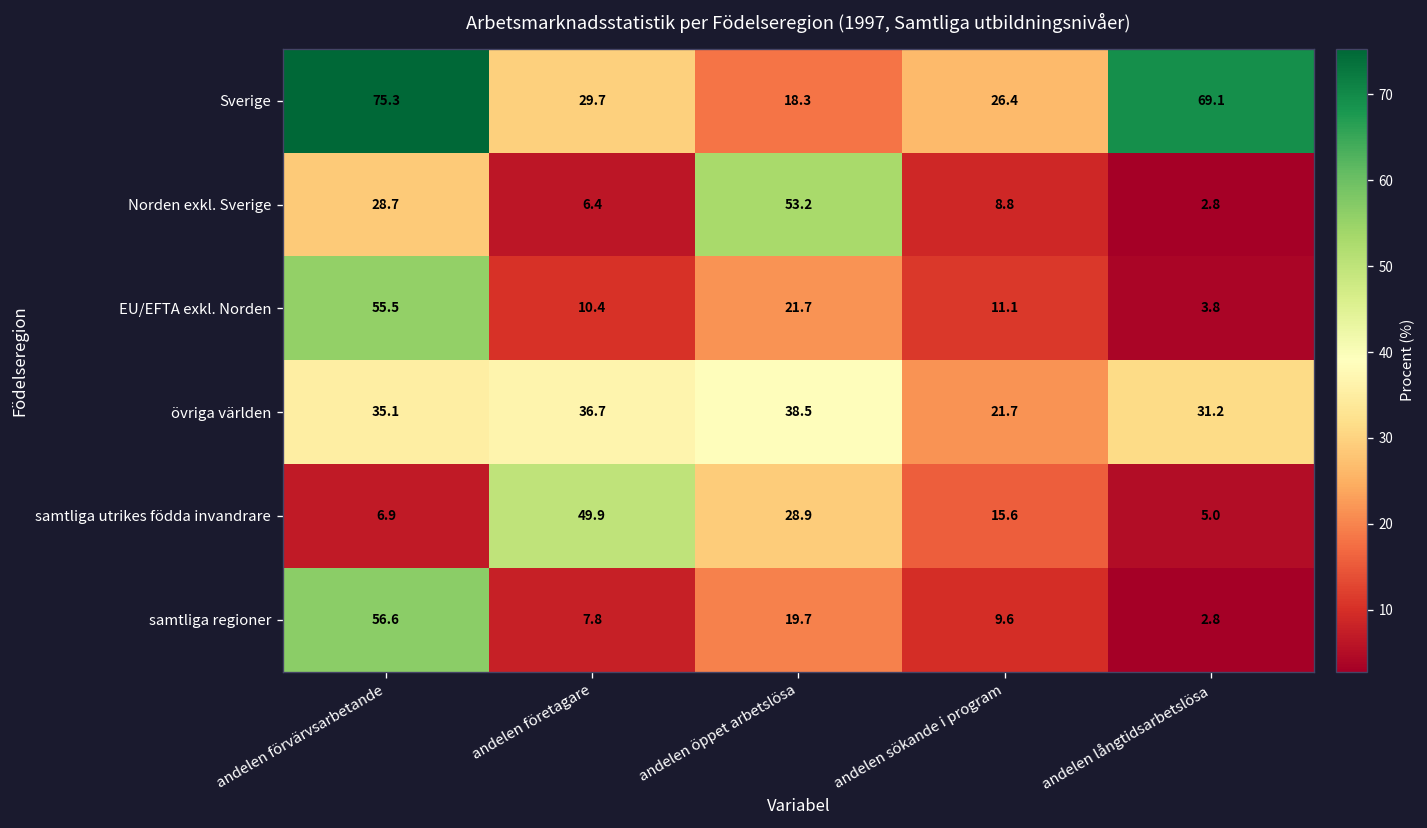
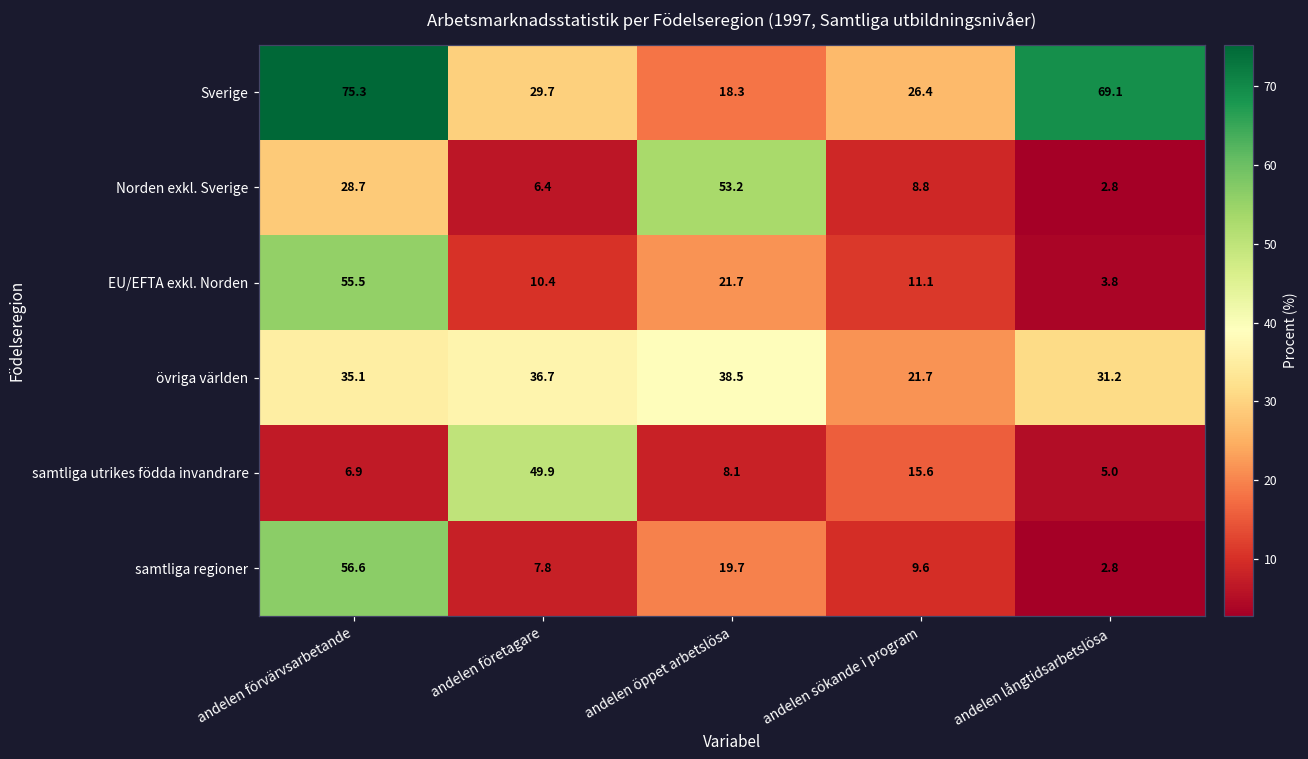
  {
    "Sverige": {
      "andelen förvärvsarbetande": 75.3,
      "andelen företagare": 29.7,
      "andelen öppet arbetslösa": 18.3,
      "andelen sökande i program": 26.4,
      "andelen långtidsarbetslösa": 69.1
    },
    "Norden exkl. Sverige": {
      "andelen förvärvsarbetande": 28.7,
      "andelen företagare": 6.4,
      "andelen öppet arbetslösa": 53.2,
      "andelen sökande i program": 8.8,
      "andelen långtidsarbetslösa": 2.8
    },
    "EU/EFTA exkl. Norden": {
      "andelen förvärvsarbetande": 55.5,
      "andelen företagare": 10.4,
      "andelen öppet arbetslösa": 21.7,
      "andelen sökande i program": 11.1,
      "andelen långtidsarbetslösa": 3.8
    },
    "övriga världen": {
      "andelen förvärvsarbetande": 35.1,
      "andelen företagare": 36.7,
      "andelen öppet arbetslösa": 38.5,
      "andelen sökande i program": 21.7,
      "andelen långtidsarbetslösa": 31.2
    },
    "samtliga utrikes födda invandrare": {
      "andelen förvärvsarbetande": 6.9,
      "andelen företagare": 49.9,
-     "andelen öppet arbetslösa": 28.9,
+     "andelen öppet arbetslösa": 8.1,
      "andelen sökande i program": 15.6,
      "andelen långtidsarbetslösa": 5.0
    },
    "samtliga regioner": {
      "andelen förvärvsarbetande": 56.6,
      "andelen företagare": 7.8,
      "andelen öppet arbetslösa": 19.7,
      "andelen sökande i program": 9.6,
      "andelen långtidsarbetslösa": 2.8
    }
  }
